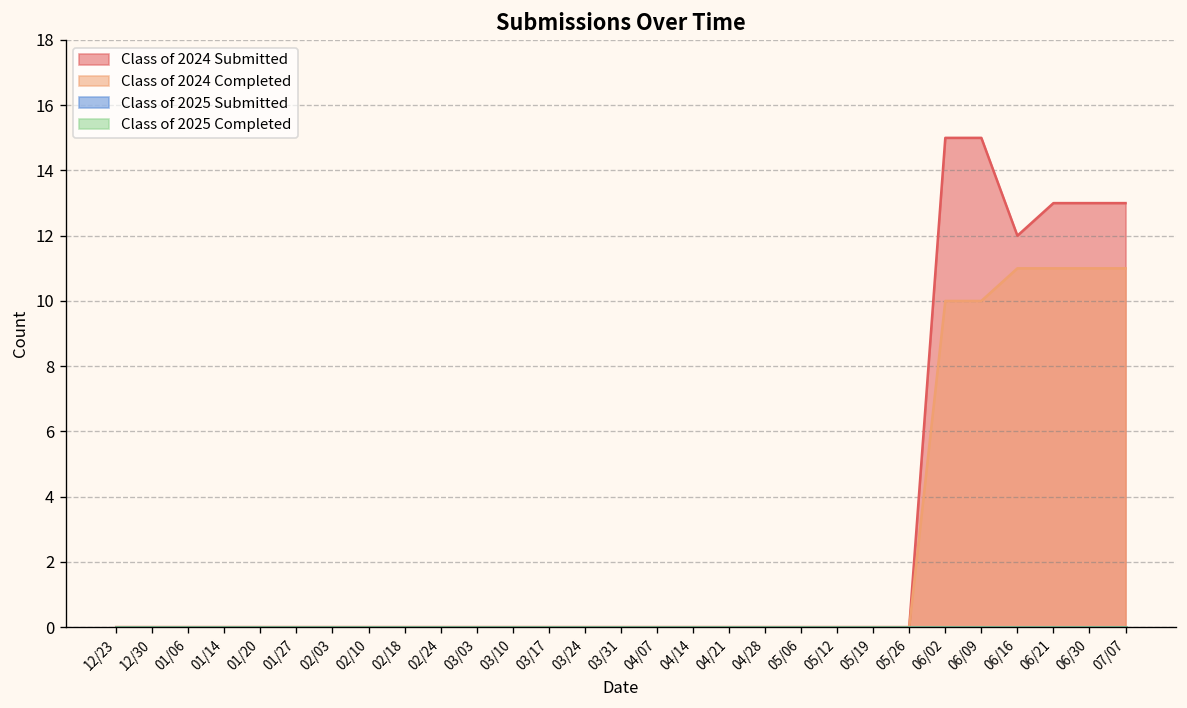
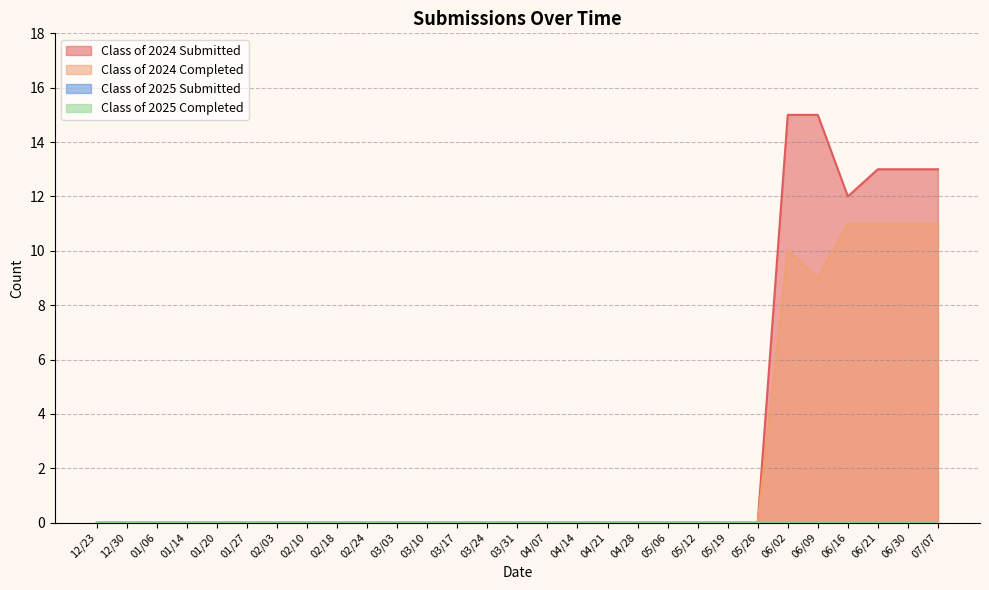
  {
    "Class of 2024 Submitted": {
      "06/02": 15,
      "06/09": 15,
      "06/16": 12,
      "06/21": 13,
      "06/30": 13,
      "07/07": 13
    },
    "Class of 2024 Completed": {
      "06/02": 10,
-     "06/09": 10,
+     "06/09": 9,
      "06/16": 11,
      "06/21": 11,
      "06/30": 11,
      "07/07": 11
    },
    "Class of 2025 Completed": {
      "06/02": 0,
      "06/09": 0,
      "06/16": 0,
      "06/21": 0,
      "06/30": 0,
      "07/07": 0
    }
  }
